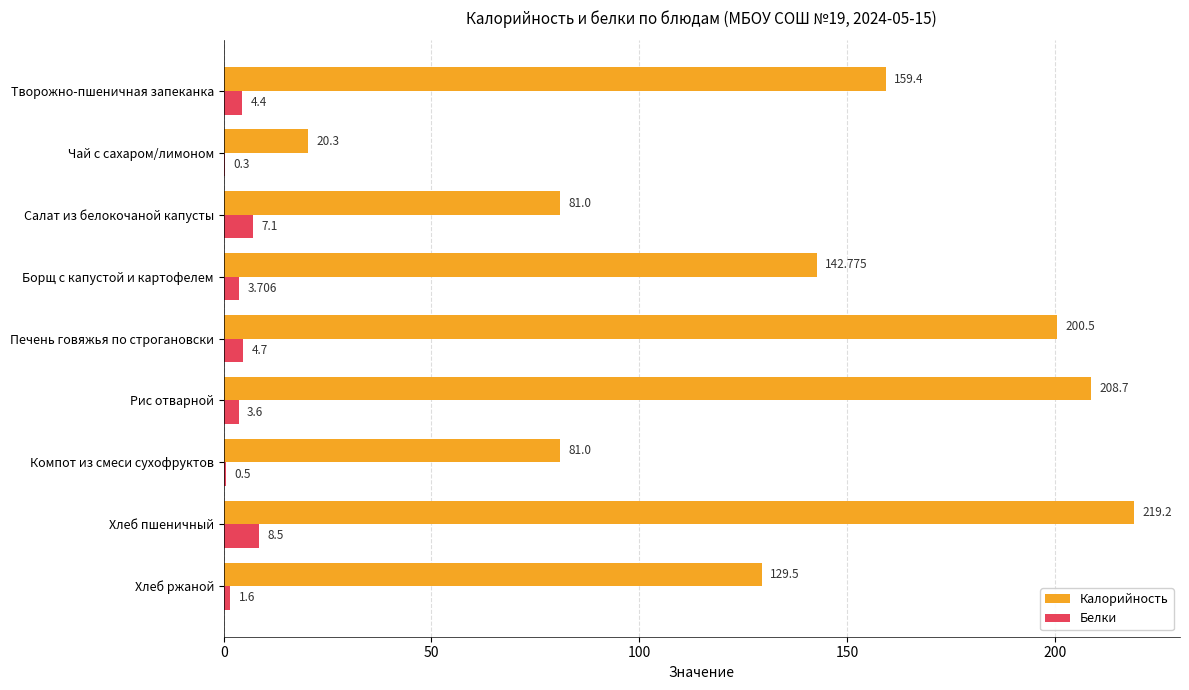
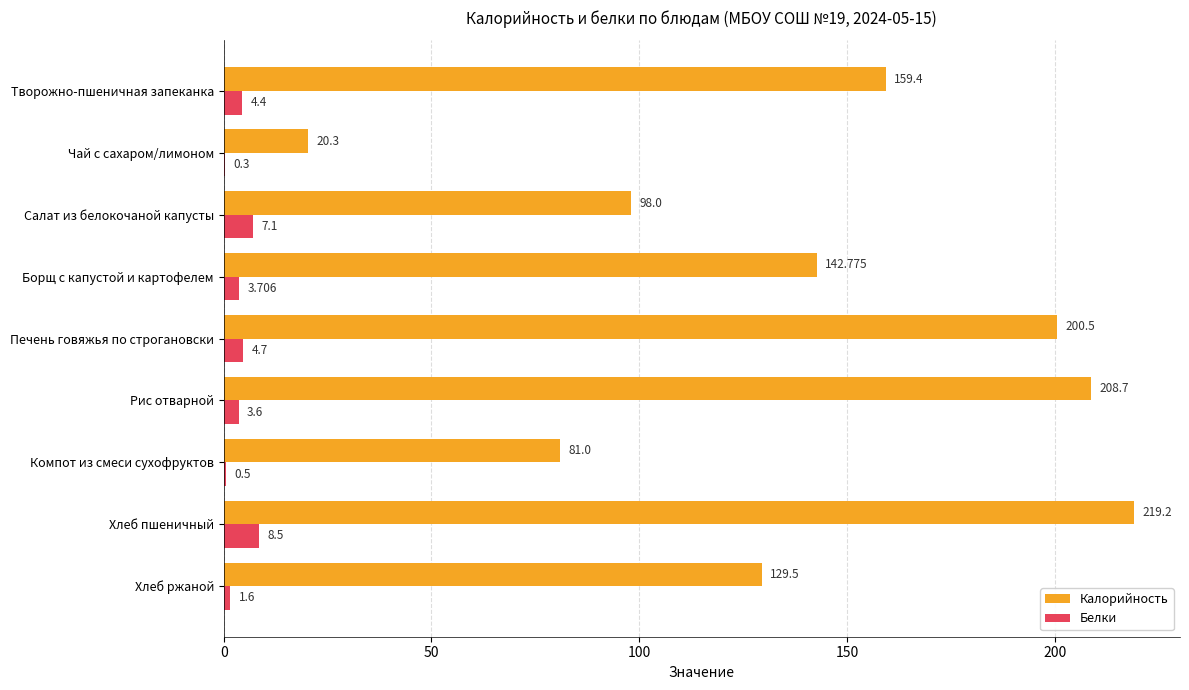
  {
    "Калорийность": {
      "Творожно-пшеничная запеканка": 159.4,
      "Чай с сахаром/лимоном": 20.3,
-     "Салат из белокочаной капусты": 81.0,
+     "Салат из белокочаной капусты": 98.0,
      "Борщ с капустой и картофелем": 142.775,
      "Печень говяжья по строгановски": 200.5,
      "Рис отварной": 208.7,
      "Компот из смеси сухофруктов": 81.0,
      "Хлеб пшеничный": 219.2,
      "Хлеб ржаной": 129.5
    },
    "Белки": {
      "Творожно-пшеничная запеканка": 4.4,
      "Чай с сахаром/лимоном": 0.3,
      "Салат из белокочаной капусты": 7.1,
      "Борщ с капустой и картофелем": 3.706,
      "Печень говяжья по строгановски": 4.7,
      "Рис отварной": 3.6,
      "Компот из смеси сухофруктов": 0.5,
      "Хлеб пшеничный": 8.5,
      "Хлеб ржаной": 1.6
    }
  }
